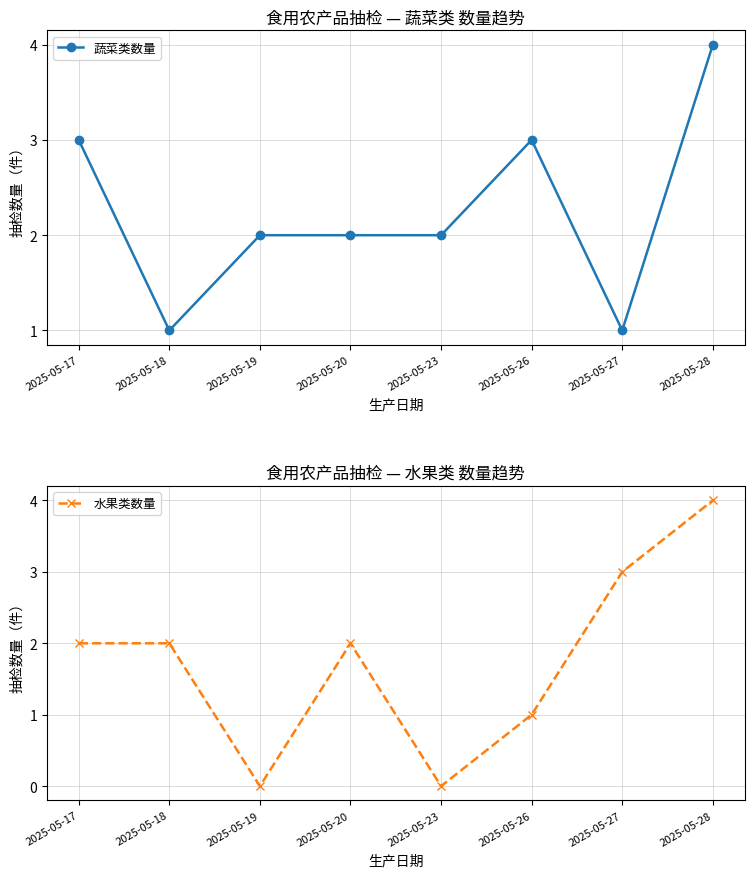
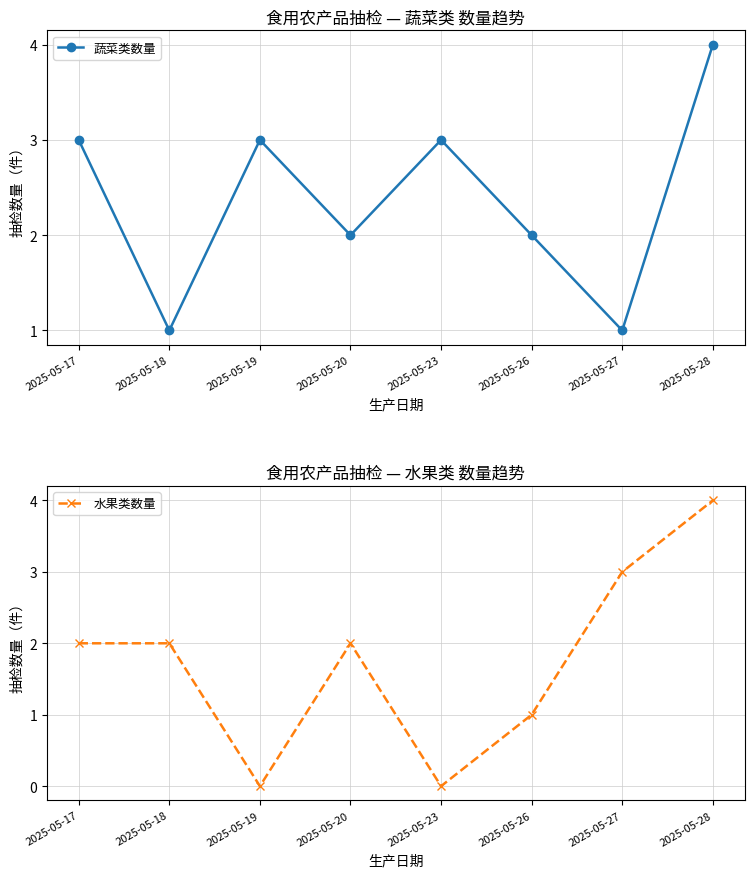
  {
    "食用农产品抽检 — 蔬菜类 数量趋势": {
      "2025-05-17": 3,
      "2025-05-18": 1,
-     "2025-05-19": 2,
+     "2025-05-19": 3,
      "2025-05-20": 2,
-     "2025-05-23": 2,
-     "2025-05-26": 3,
+     "2025-05-23": 3,
+     "2025-05-26": 2,
      "2025-05-27": 1,
      "2025-05-28": 4
    },
    "食用农产品抽检 — 水果类 数量趋势": {
      "2025-05-17": 2.0,
      "2025-05-18": 2.0,
      "2025-05-19": 0.0,
      "2025-05-20": 2.0,
      "2025-05-23": 0.0,
      "2025-05-26": 1.0,
      "2025-05-27": 3.0,
      "2025-05-28": 4.0
    }
  }
